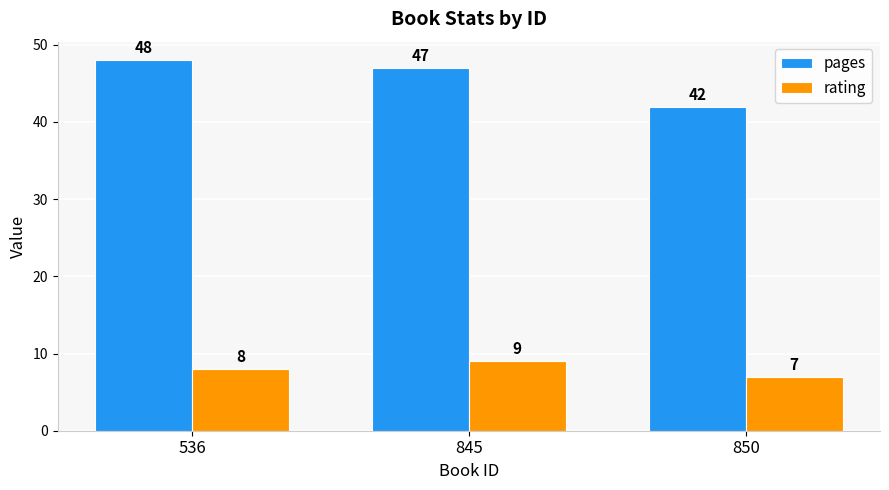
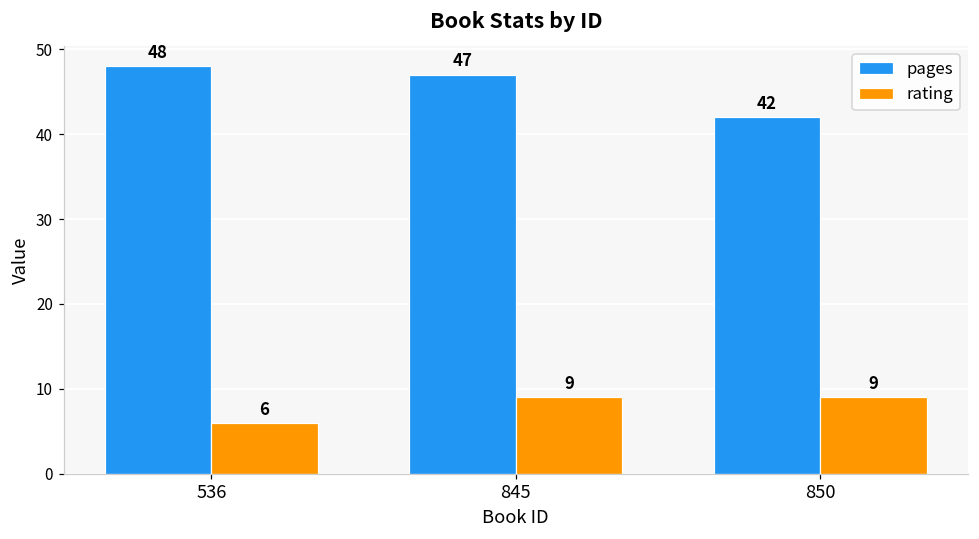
  {
    "pages": {
      "536": 48,
      "845": 47,
      "850": 42
    },
    "rating": {
-     "536": 8,
+     "536": 6,
      "845": 9,
-     "850": 7
+     "850": 9
    }
  }
